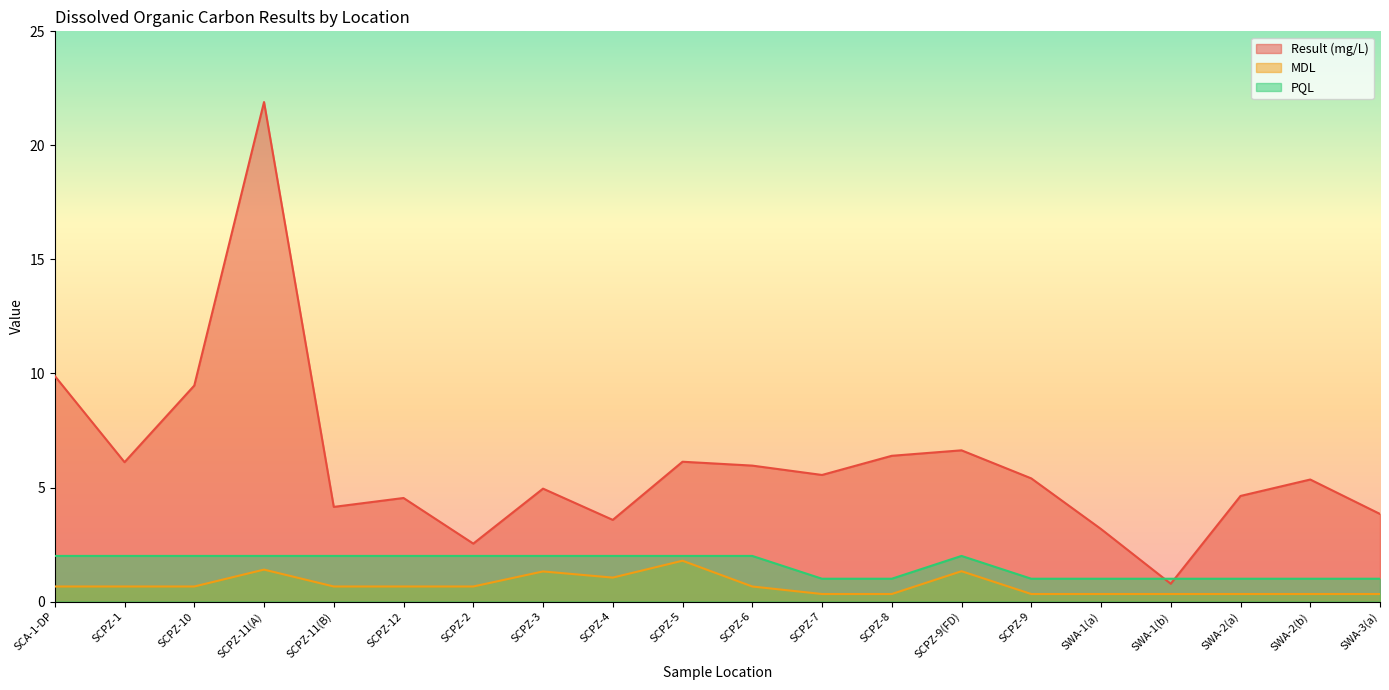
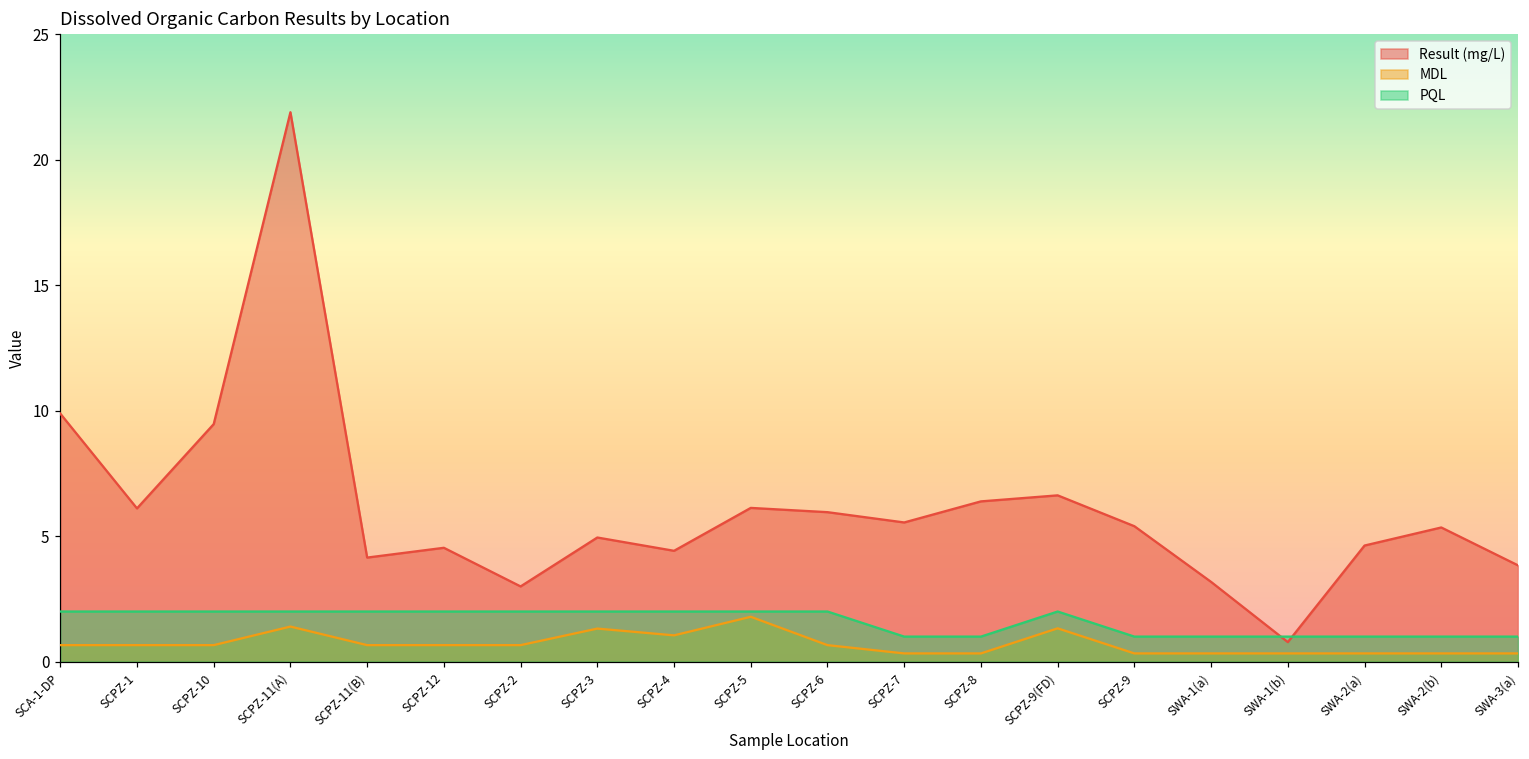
  {
    "Result (mg/L)": {
      "SCA-1-DP": 9.9,
      "SCPZ-1": 6.1,
      "SCPZ-10": 9.5,
      "SCPZ-11(A)": 21.9,
      "SCPZ-11(B)": 4.2,
      "SCPZ-12": 4.5,
-     "SCPZ-2": 2.5,
+     "SCPZ-2": 3.0,
      "SCPZ-3": 5.0,
-     "SCPZ-4": 3.6,
+     "SCPZ-4": 4.4,
      "SCPZ-5": 6.1,
      "SCPZ-6": 6.0,
      "SCPZ-7": 5.6,
      "SCPZ-8": 6.4,
      "SCPZ-9(FD)": 6.6,
      "SCPZ-9": 5.4,
      "SWA-1(a)": 3.2,
      "SWA-1(b)": 0.8,
      "SWA-2(a)": 4.6,
      "SWA-2(b)": 5.4,
      "SWA-3(a)": 3.8
    },
    "MDL": {
      "SCA-1-DP": 0.7,
      "SCPZ-1": 0.7,
      "SCPZ-10": 0.7,
      "SCPZ-11(A)": 1.4,
      "SCPZ-11(B)": 0.7,
      "SCPZ-12": 0.7,
      "SCPZ-2": 0.7,
      "SCPZ-3": 1.3,
      "SCPZ-4": 1.1,
      "SCPZ-5": 1.8,
      "SCPZ-6": 0.7,
      "SCPZ-7": 0.3,
      "SCPZ-8": 0.3,
      "SCPZ-9(FD)": 1.3,
      "SCPZ-9": 0.3,
      "SWA-1(a)": 0.3,
      "SWA-1(b)": 0.3,
      "SWA-2(a)": 0.3,
      "SWA-2(b)": 0.3,
      "SWA-3(a)": 0.3
    },
    "PQL": {
      "SCA-1-DP": 2.0,
      "SCPZ-1": 2.0,
      "SCPZ-10": 2.0,
      "SCPZ-11(A)": 2.0,
      "SCPZ-11(B)": 2.0,
      "SCPZ-12": 2.0,
      "SCPZ-2": 2.0,
      "SCPZ-3": 2.0,
      "SCPZ-4": 2.0,
      "SCPZ-5": 2.0,
      "SCPZ-6": 2.0,
      "SCPZ-7": 1.0,
      "SCPZ-8": 1.0,
      "SCPZ-9(FD)": 2.0,
      "SCPZ-9": 1.0,
      "SWA-1(a)": 1.0,
      "SWA-1(b)": 1.0,
      "SWA-2(a)": 1.0,
      "SWA-2(b)": 1.0,
      "SWA-3(a)": 1.0
    }
  }
